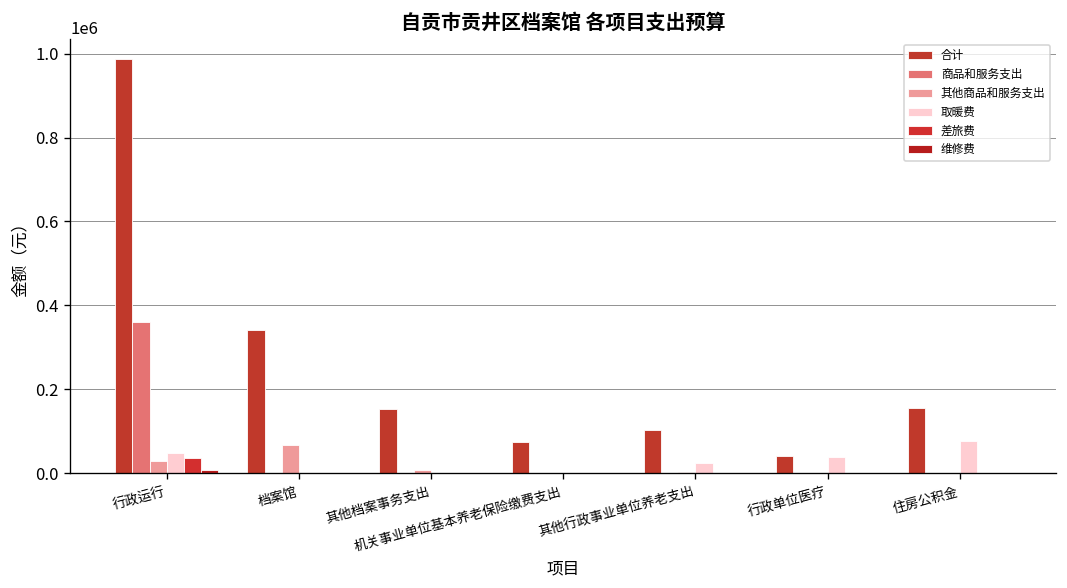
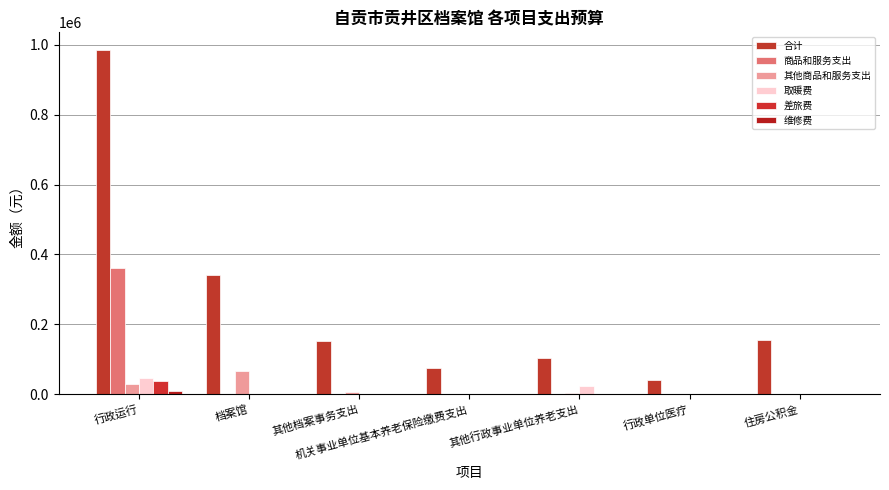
  {
    "取暖费": {
      "行政运行": 50000,
      "档案馆": 0,
      "机关事业单位基本养老保险缴费支出": 0,
      "其他行政事业单位养老支出": 20000,
-     "行政单位医疗": 40000,
-     "住房公积金": 80000
+     "行政单位医疗": 0,
+     "住房公积金": 0
    }
  }
